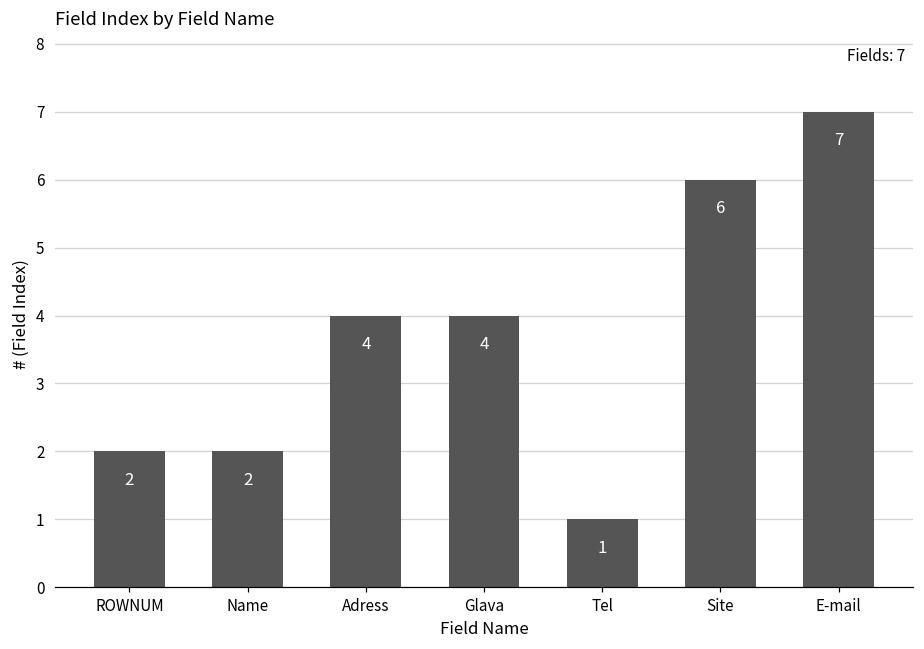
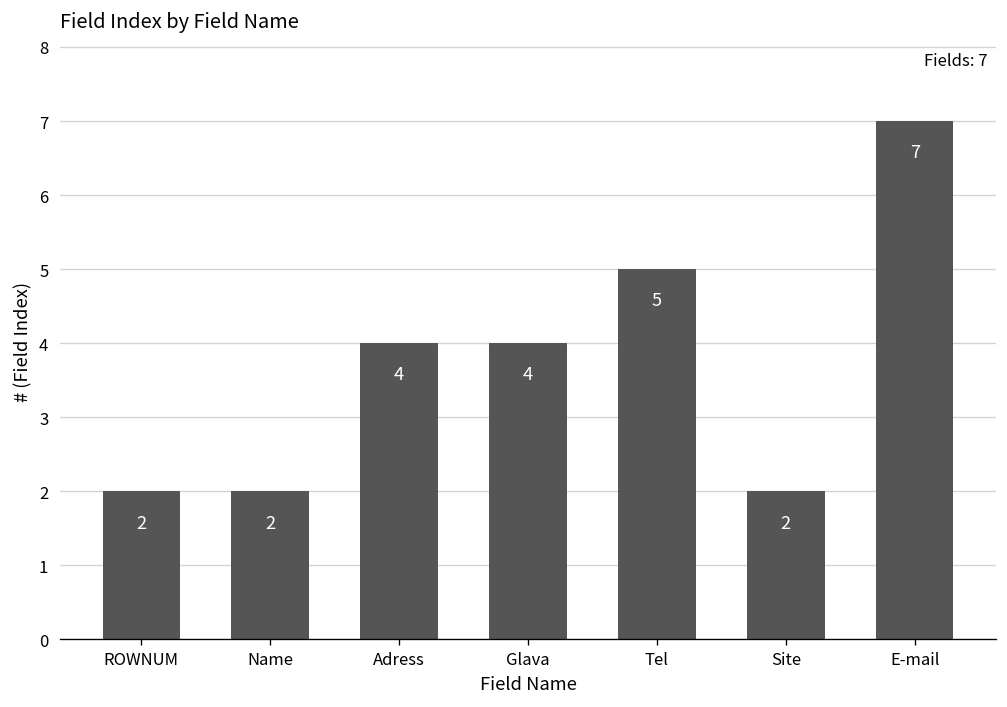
  {
    "ROWNUM": 2,
    "Name": 2,
    "Adress": 4,
    "Glava": 4,
-   "Tel": 1,
-   "Site": 6,
+   "Tel": 5,
+   "Site": 2,
    "E-mail": 7
  }
